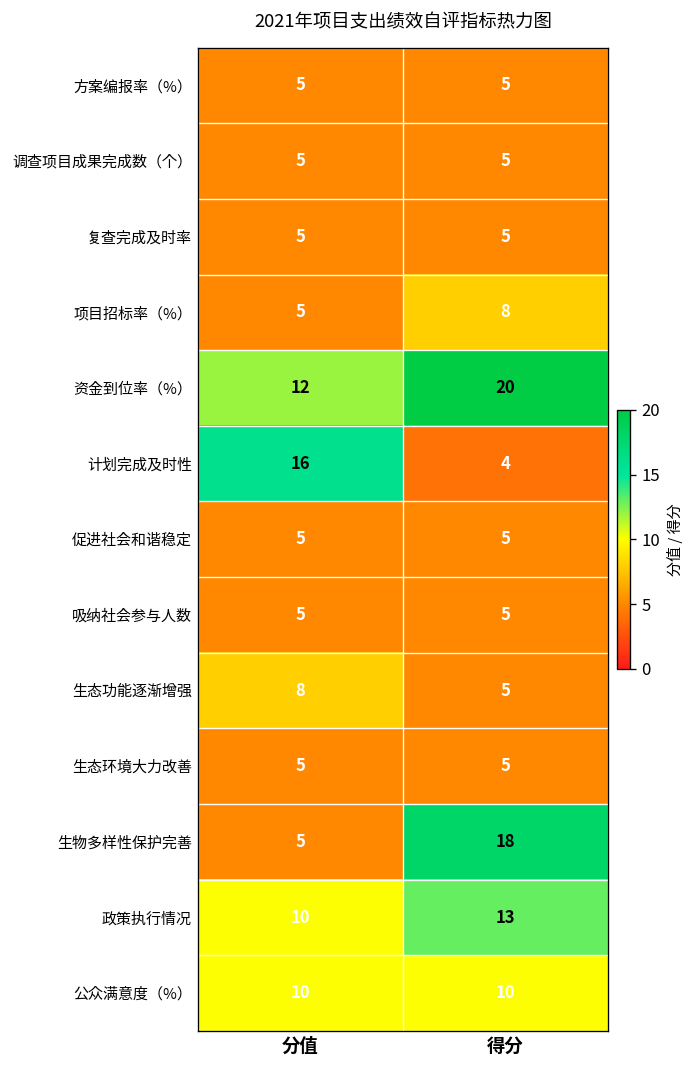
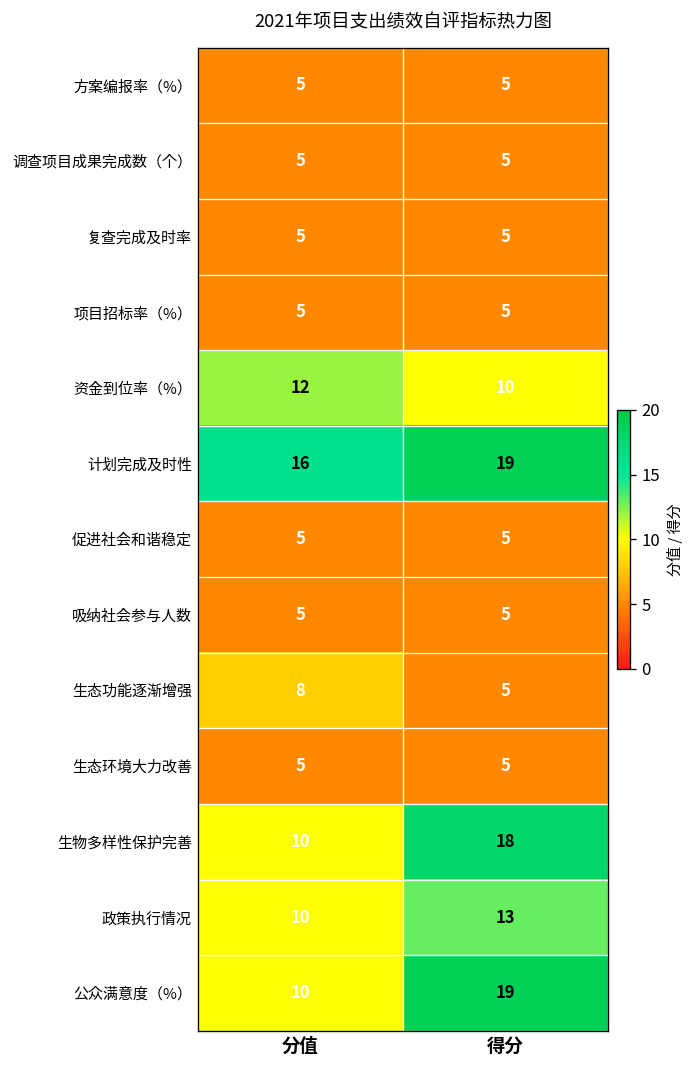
  {
    "方案编报率（%）": {
      "分值": 5,
      "得分": 5
    },
    "调查项目成果完成数（个）": {
      "分值": 5,
      "得分": 5
    },
    "复查完成及时率": {
      "分值": 5,
      "得分": 5
    },
    "项目招标率（%）": {
      "分值": 5,
-     "得分": 8
+     "得分": 5
    },
    "资金到位率（%）": {
      "分值": 12,
-     "得分": 20
+     "得分": 10
    },
    "计划完成及时性": {
      "分值": 16,
-     "得分": 4
+     "得分": 19
    },
    "促进社会和谐稳定": {
      "分值": 5,
      "得分": 5
    },
    "吸纳社会参与人数": {
      "分值": 5,
      "得分": 5
    },
    "生态功能逐渐增强": {
      "分值": 8,
      "得分": 5
    },
    "生态环境大力改善": {
      "分值": 5,
      "得分": 5
    },
    "生物多样性保护完善": {
-     "分值": 5,
+     "分值": 10,
      "得分": 18
    },
    "政策执行情况": {
      "分值": 10,
      "得分": 13
    },
    "公众满意度（%）": {
      "分值": 10,
-     "得分": 10
+     "得分": 19
    }
  }
